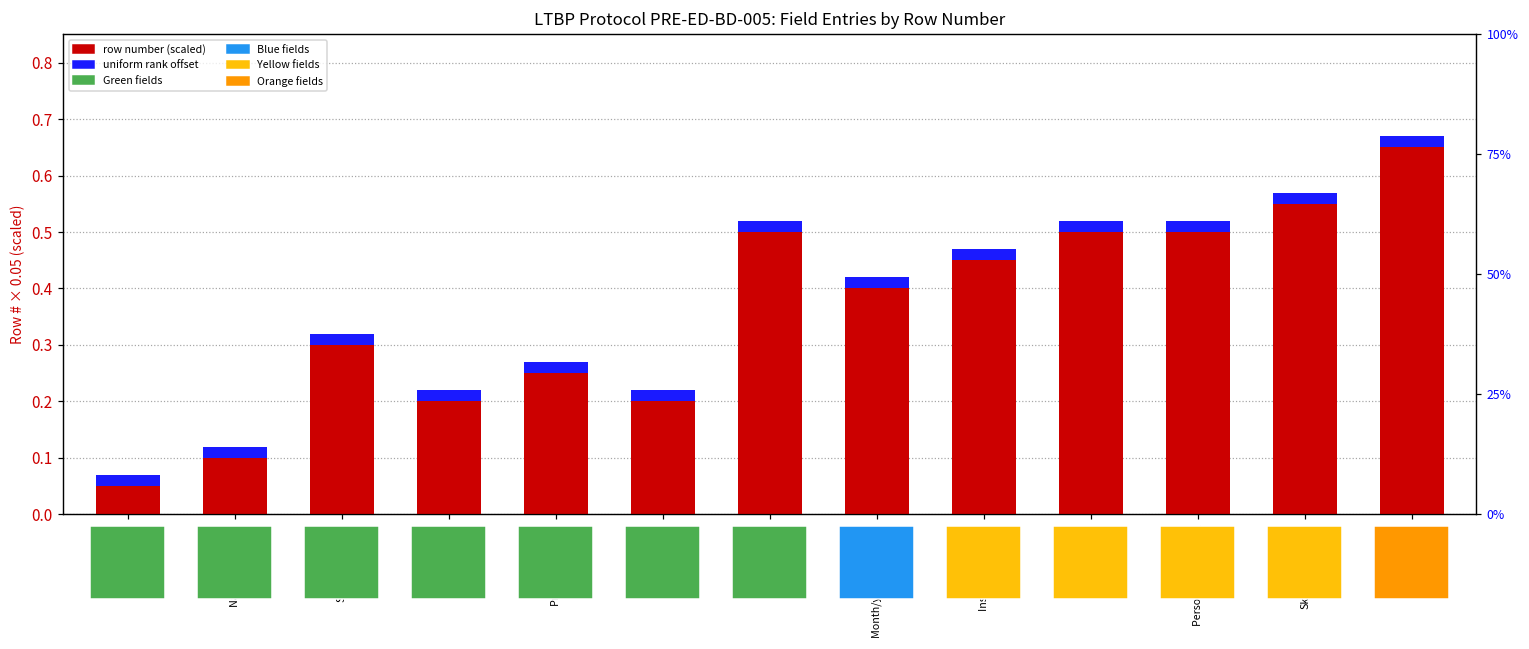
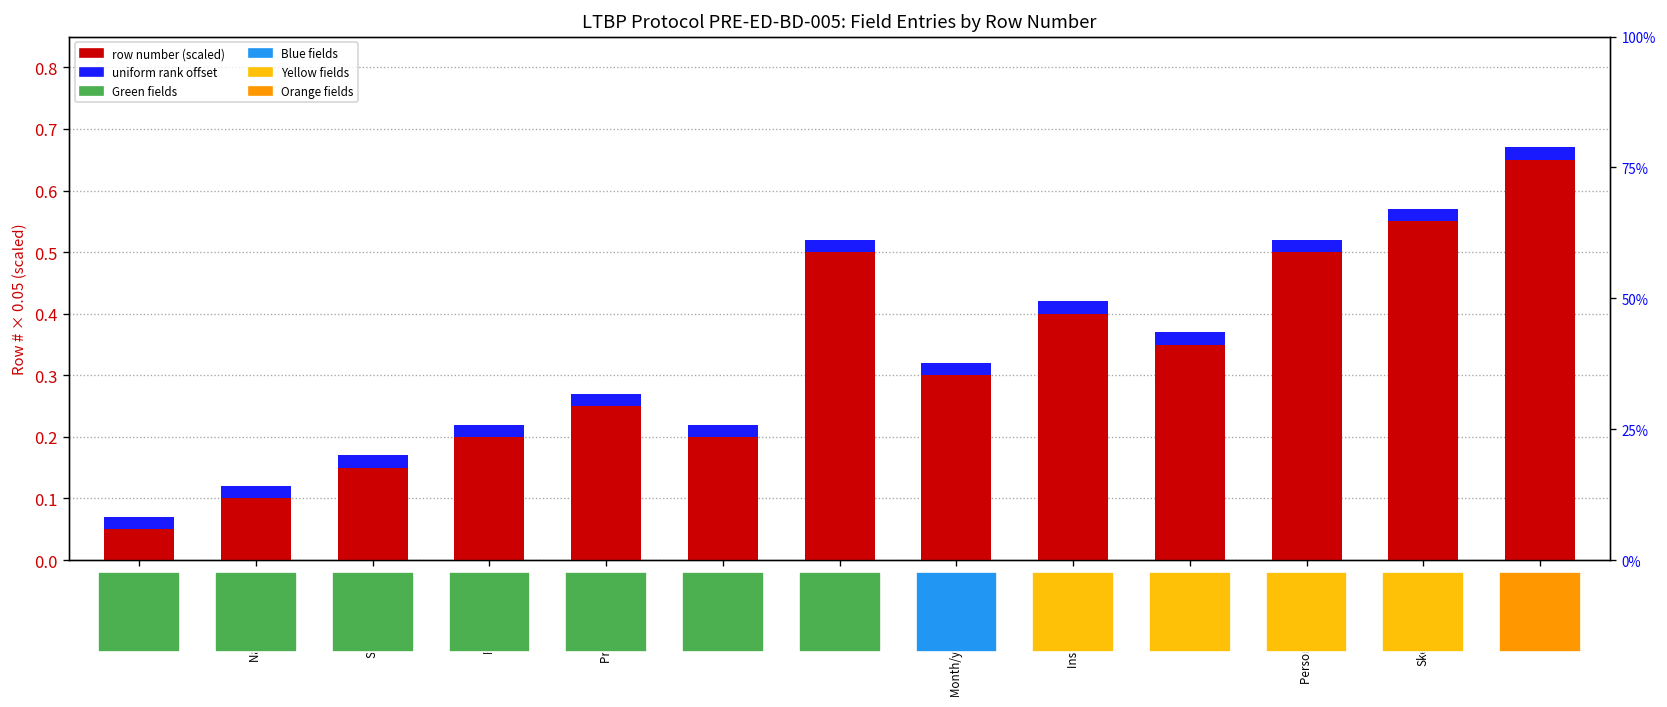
  {
    "row number (scaled)": {
      "State": 0.05,
      "Natl Bridge Inv #": 0.10,
-     "Structure name": 0.30,
+     "Structure name": 0.15,
      "Protocol name": 0.20,
      "Protocol version": 0.25,
      "Personnel": 0.20,
      "Date collected": 0.50,
-     "Month/year inspection": 0.40,
-     "Inspection report": 0.45,
-     "Inspection by": 0.50,
+     "Month/year inspection": 0.30,
+     "Inspection report": 0.40,
+     "Inspection by": 0.35,
      "Person(s) inspecting": 0.50,
      "Sketches/photos": 0.55,
      "Comments": 0.65
    },
    "uniform rank offset": {
      "State": 0.02,
      "Natl Bridge Inv #": 0.02,
      "Structure name": 0.02,
      "Protocol name": 0.02,
      "Protocol version": 0.02,
      "Personnel": 0.02,
      "Date collected": 0.02,
      "Month/year inspection": 0.02,
      "Inspection report": 0.02,
      "Inspection by": 0.02,
      "Person(s) inspecting": 0.02,
      "Sketches/photos": 0.02,
      "Comments": 0.02
    }
  }
